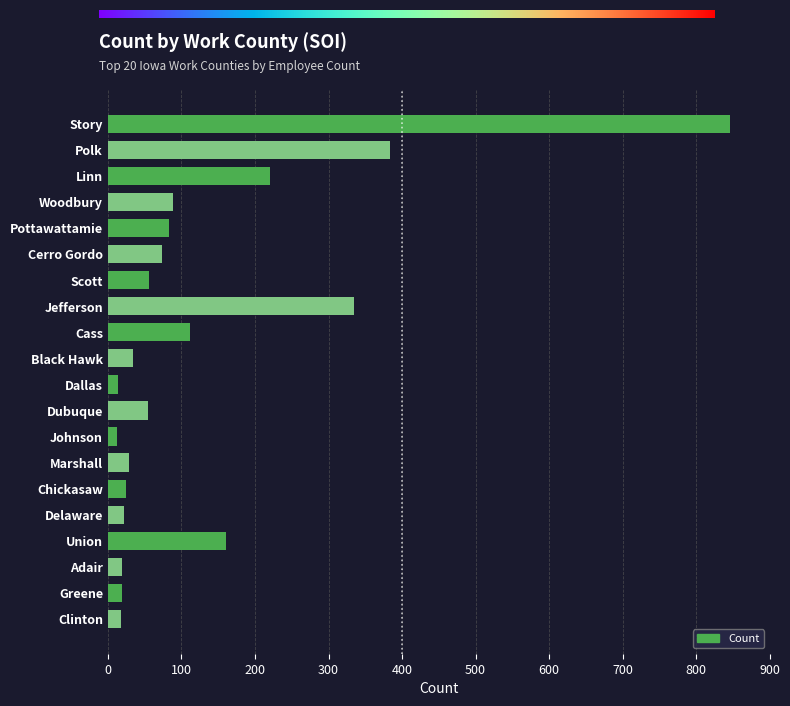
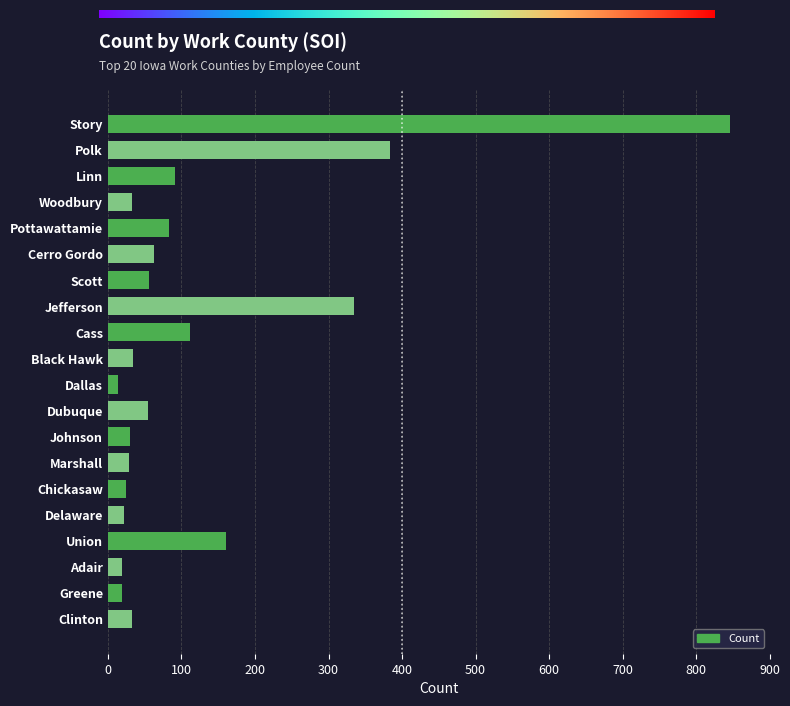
  {
    "Story": 850,
    "Polk": 380,
-   "Linn": 220,
-   "Woodbury": 90,
+   "Linn": 90,
+   "Woodbury": 30,
    "Pottawattamie": 80,
-   "Cerro Gordo": 70,
+   "Cerro Gordo": 60,
    "Scott": 60,
    "Jefferson": 340,
    "Cass": 110,
    "Black Hawk": 30,
    "Dallas": 10,
    "Dubuque": 60,
-   "Johnson": 10,
+   "Johnson": 30,
    "Marshall": 30,
    "Chickasaw": 30,
    "Delaware": 20,
    "Union": 160,
    "Adair": 20,
    "Greene": 20,
-   "Clinton": 20
+   "Clinton": 30
  }
